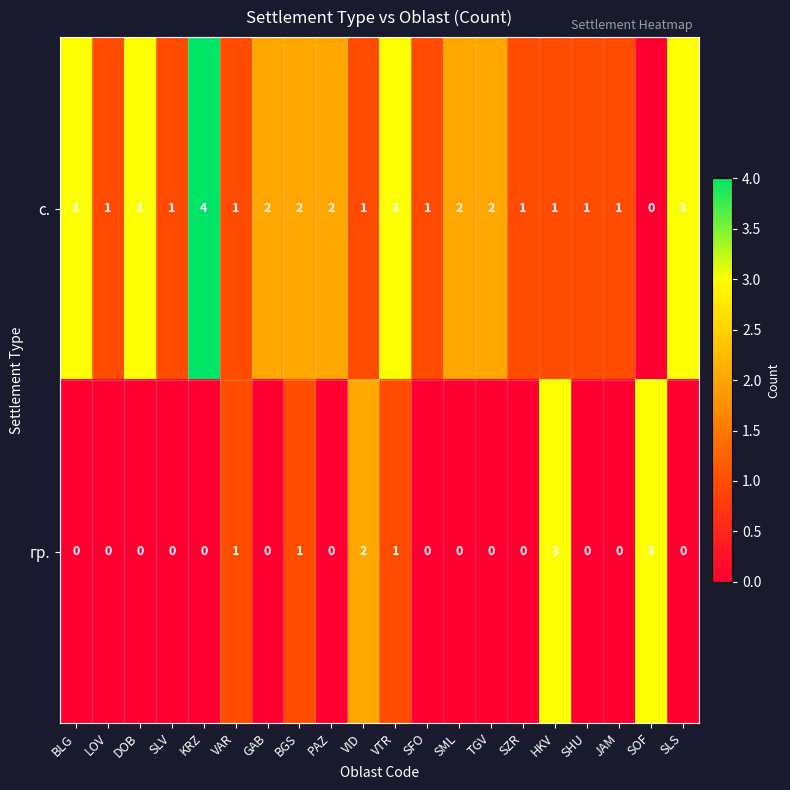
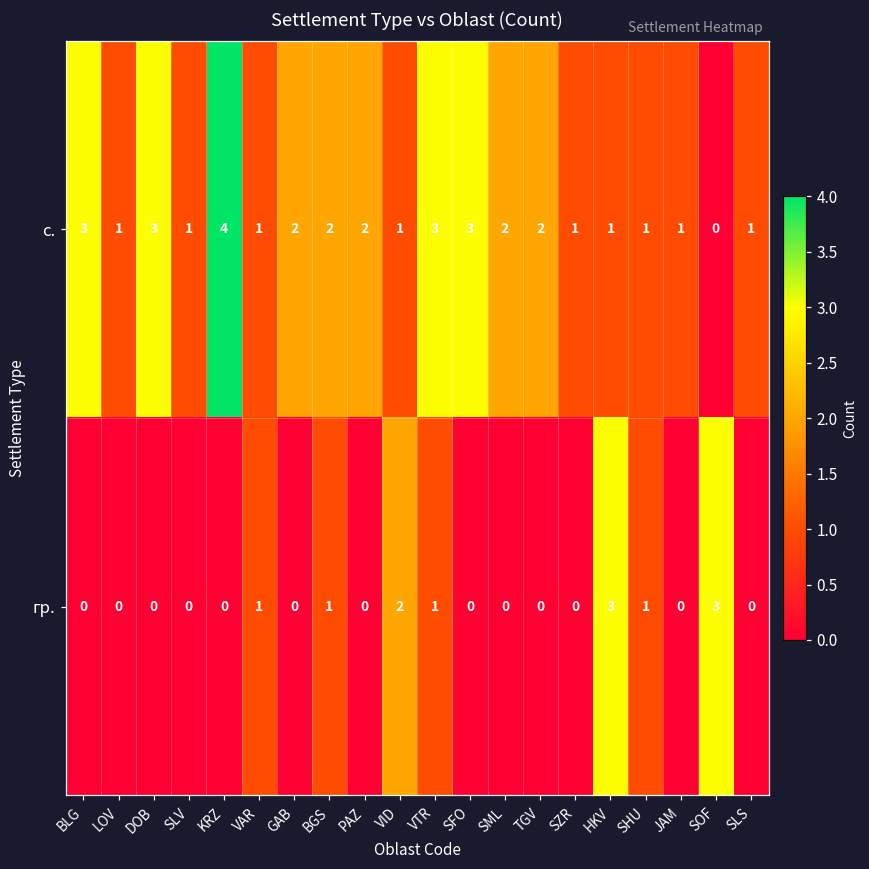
  {
    "с.": {
      "BLG": 3,
      "LOV": 1,
      "DOB": 3,
      "SLV": 1,
      "KRZ": 4,
      "VAR": 1,
      "GAB": 2,
      "BGS": 2,
      "PAZ": 2,
      "VID": 1,
      "VTR": 3,
-     "SFO": 1,
+     "SFO": 3,
      "SML": 2,
      "TGV": 2,
      "SZR": 1,
      "HKV": 1,
      "SHU": 1,
      "JAM": 1,
      "SOF": 0,
-     "SLS": 3
+     "SLS": 1
    },
    "гр.": {
      "BLG": 0,
      "LOV": 0,
      "DOB": 0,
      "SLV": 0,
      "KRZ": 0,
      "VAR": 1,
      "GAB": 0,
      "BGS": 1,
      "PAZ": 0,
      "VID": 2,
      "VTR": 1,
      "SFO": 0,
      "SML": 0,
      "TGV": 0,
      "SZR": 0,
      "HKV": 3,
-     "SHU": 0,
+     "SHU": 1,
      "JAM": 0,
      "SOF": 3,
      "SLS": 0
    }
  }
